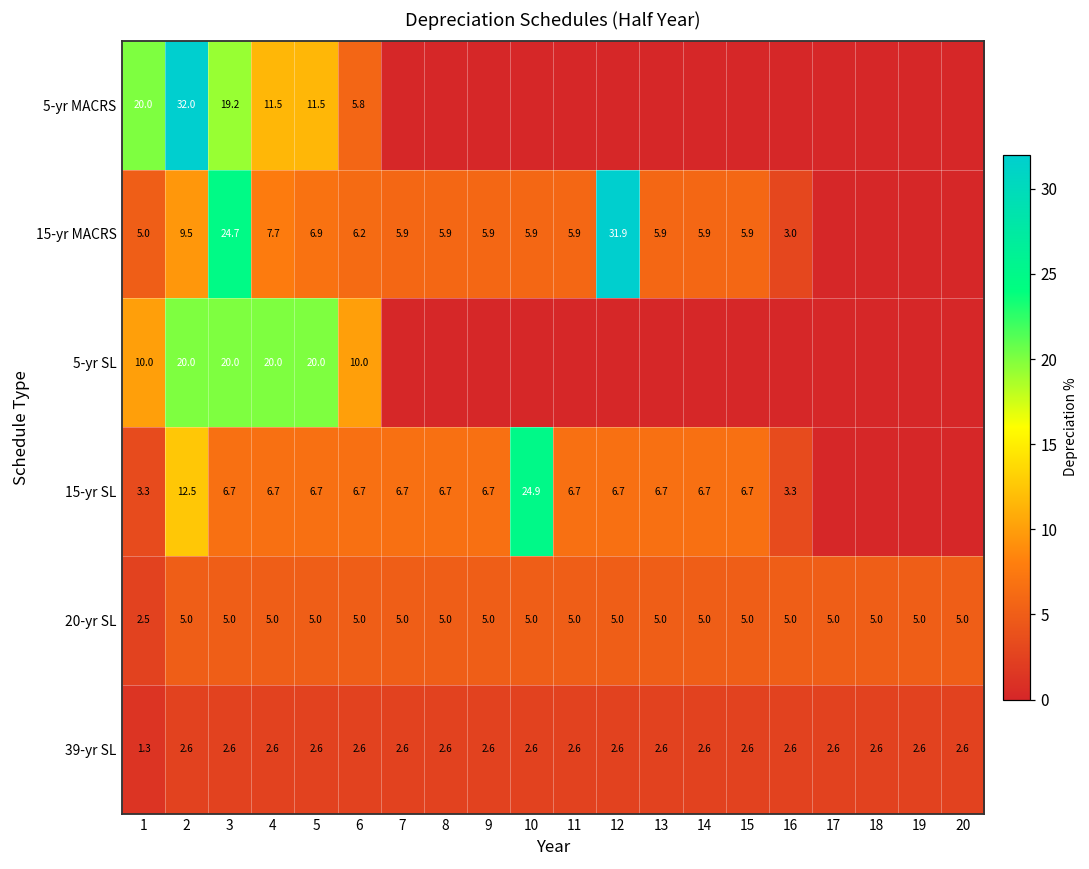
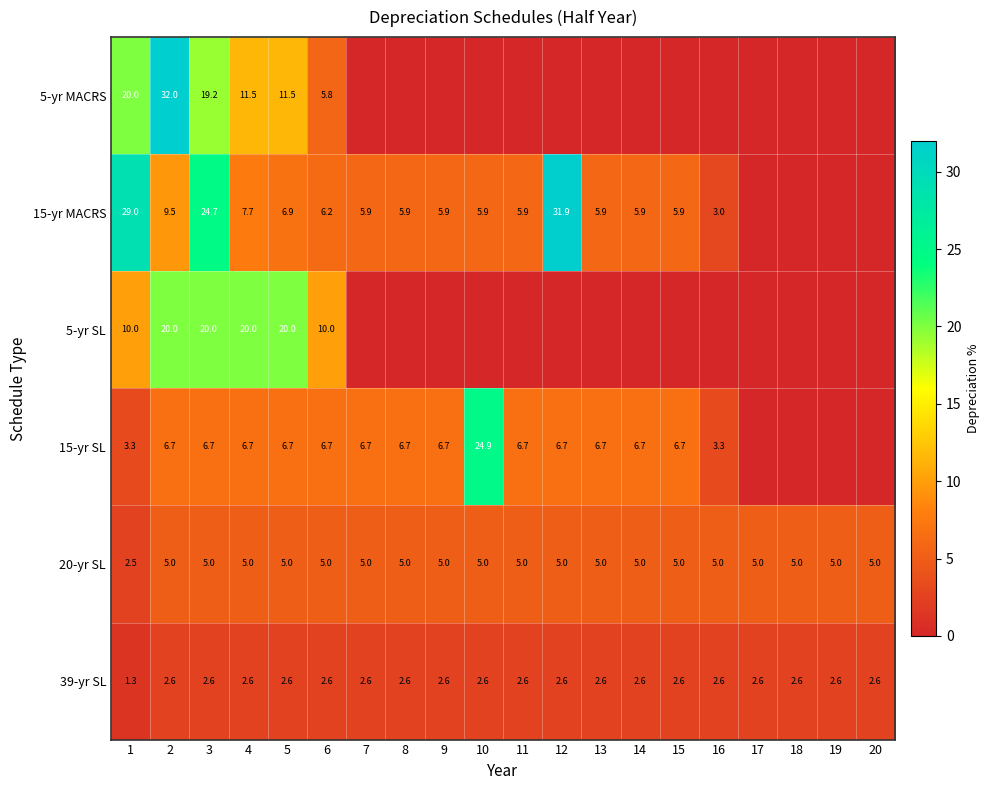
  {
    "5-yr MACRS": {
      "1": 20.0,
      "2": 32.0,
      "3": 19.2,
      "4": 11.5,
      "5": 11.5,
      "6": 5.8
    },
    "15-yr MACRS": {
-     "1": 5.0,
+     "1": 29.0,
      "2": 9.5,
      "3": 24.7,
      "4": 7.7,
      "5": 6.9,
      "6": 6.2,
      "7": 5.9,
      "8": 5.9,
      "9": 5.9,
      "10": 5.9,
      "11": 5.9,
      "12": 31.9,
      "13": 5.9,
      "14": 5.9,
      "15": 5.9,
      "16": 3.0
    },
    "5-yr SL": {
      "1": 10.0,
      "2": 20.0,
      "3": 20.0,
      "4": 20.0,
      "5": 20.0,
      "6": 10.0
    },
    "15-yr SL": {
      "1": 3.3,
-     "2": 12.5,
+     "2": 6.7,
      "3": 6.7,
      "4": 6.7,
      "5": 6.7,
      "6": 6.7,
      "7": 6.7,
      "8": 6.7,
      "9": 6.7,
      "10": 24.9,
      "11": 6.7,
      "12": 6.7,
      "13": 6.7,
      "14": 6.7,
      "15": 6.7,
      "16": 3.3
    },
    "20-yr SL": {
      "1": 2.5,
      "2": 5.0,
      "3": 5.0,
      "4": 5.0,
      "5": 5.0,
      "6": 5.0,
      "7": 5.0,
      "8": 5.0,
      "9": 5.0,
      "10": 5.0,
      "11": 5.0,
      "12": 5.0,
      "13": 5.0,
      "14": 5.0,
      "15": 5.0,
      "16": 5.0,
      "17": 5.0,
      "18": 5.0,
      "19": 5.0,
      "20": 5.0
    },
    "39-yr SL": {
      "1": 1.3,
      "2": 2.6,
      "3": 2.6,
      "4": 2.6,
      "5": 2.6,
      "6": 2.6,
      "7": 2.6,
      "8": 2.6,
      "9": 2.6,
      "10": 2.6,
      "11": 2.6,
      "12": 2.6,
      "13": 2.6,
      "14": 2.6,
      "15": 2.6,
      "16": 2.6,
      "17": 2.6,
      "18": 2.6,
      "19": 2.6,
      "20": 2.6
    }
  }
